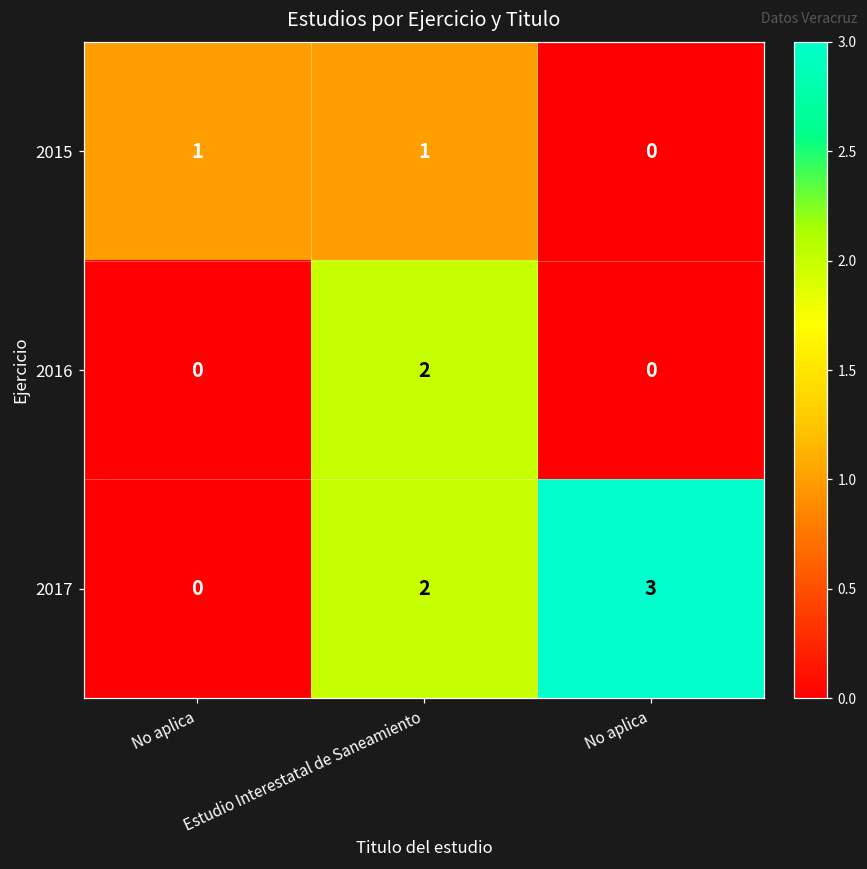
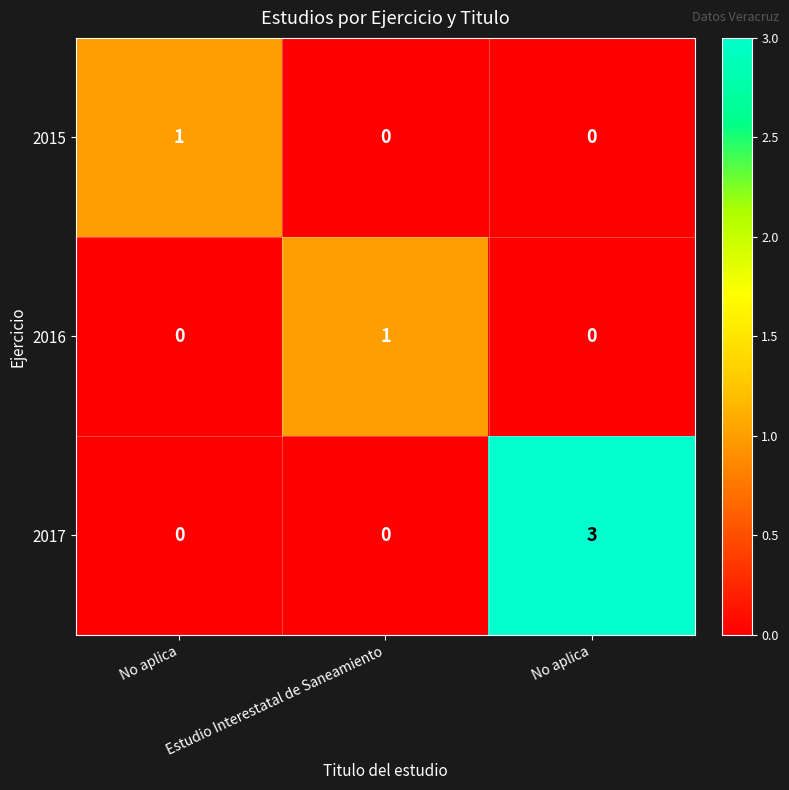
  {
    "2015": {
-     "Estudio Interestatal de Saneamiento": 1
+     "Estudio Interestatal de Saneamiento": 0
    },
    "2016": {
-     "Estudio Interestatal de Saneamiento": 2
+     "Estudio Interestatal de Saneamiento": 1
    },
    "2017": {
-     "Estudio Interestatal de Saneamiento": 2
+     "Estudio Interestatal de Saneamiento": 0
    }
  }
